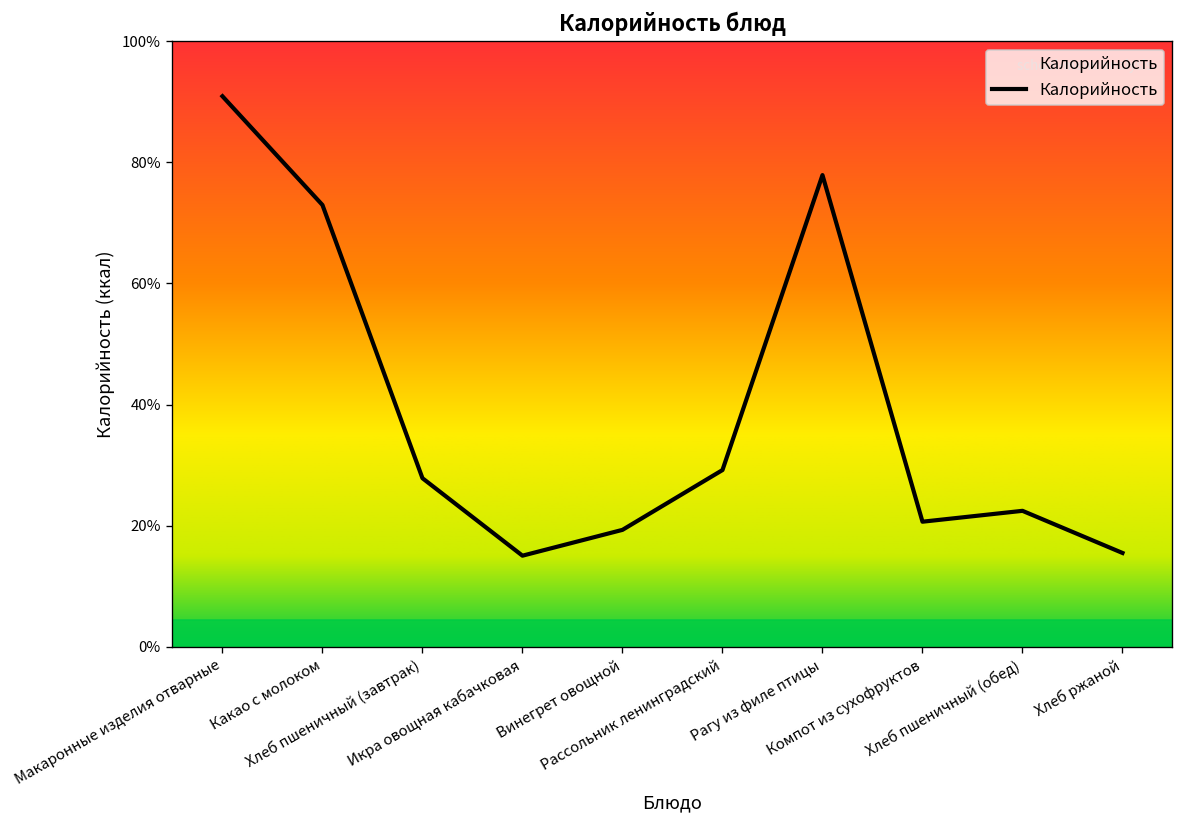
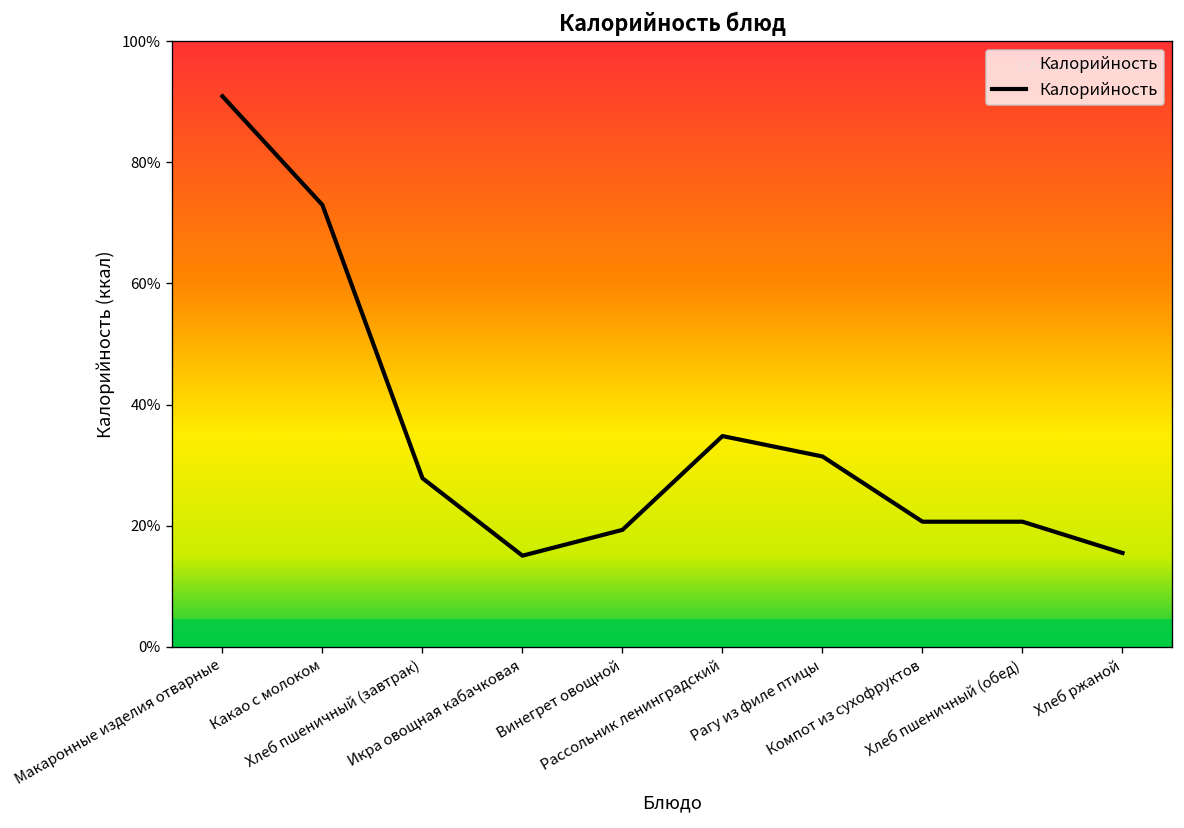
  {
    "Макаронные изделия отварные": "91%",
    "Какао с молоком": "73%",
    "Хлеб пшеничный (завтрак)": "28%",
    "Икра овощная кабачковая": "15%",
    "Винегрет овощной": "19%",
-   "Рассольник ленинградский": "29%",
-   "Рагу из филе птицы": "78%",
+   "Рассольник ленинградский": "35%",
+   "Рагу из филе птицы": "31%",
    "Компот из сухофруктов": "21%",
-   "Хлеб пшеничный (обед)": "22%",
+   "Хлеб пшеничный (обед)": "21%",
    "Хлеб ржаной": "15%"
  }
